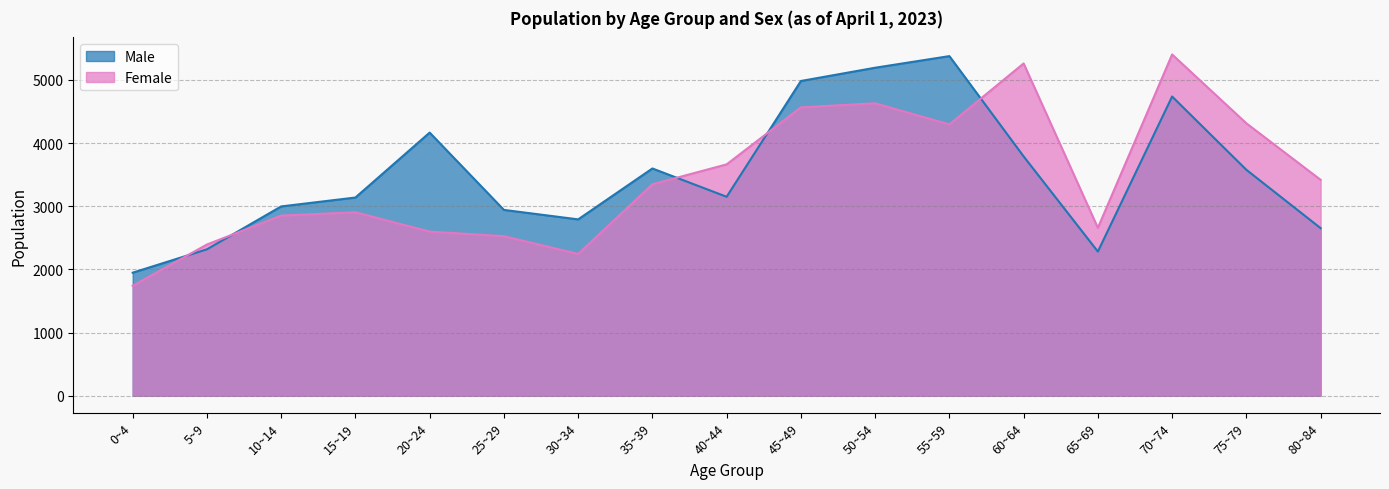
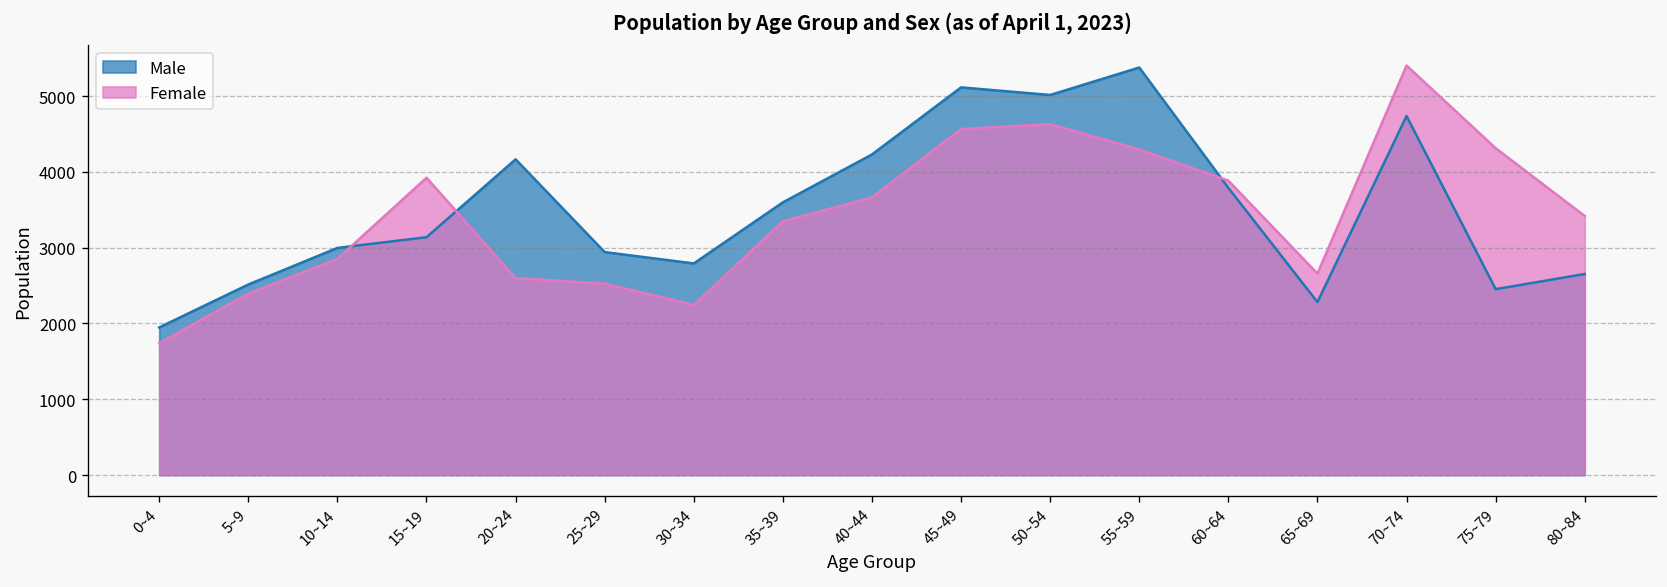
  {
    "Male": {
      "0~4": 1900,
-     "5~9": 2300,
+     "5~9": 2500,
      "10~14": 3000,
      "15~19": 3100,
      "20~24": 4200,
      "25~29": 2900,
      "30~34": 2800,
      "35~39": 3600,
-     "40~44": 3200,
-     "45~49": 5000,
-     "50~54": 5200,
+     "40~44": 4200,
+     "45~49": 5100,
+     "50~54": 5000,
      "55~59": 5400,
      "60~64": 3800,
      "65~69": 2300,
      "70~74": 4700,
-     "75~79": 3600,
+     "75~79": 2500,
      "80~84": 2700
    },
    "Female": {
      "0~4": 1700,
      "5~9": 2400,
      "10~14": 2900,
-     "15~19": 2900,
+     "15~19": 3900,
      "20~24": 2600,
      "25~29": 2500,
      "30~34": 2200,
      "35~39": 3300,
      "40~44": 3700,
      "45~49": 4600,
      "50~54": 4600,
      "55~59": 4300,
-     "60~64": 5300,
+     "60~64": 3900,
      "65~69": 2700,
      "70~74": 5400,
      "75~79": 4300,
      "80~84": 3400
    }
  }
